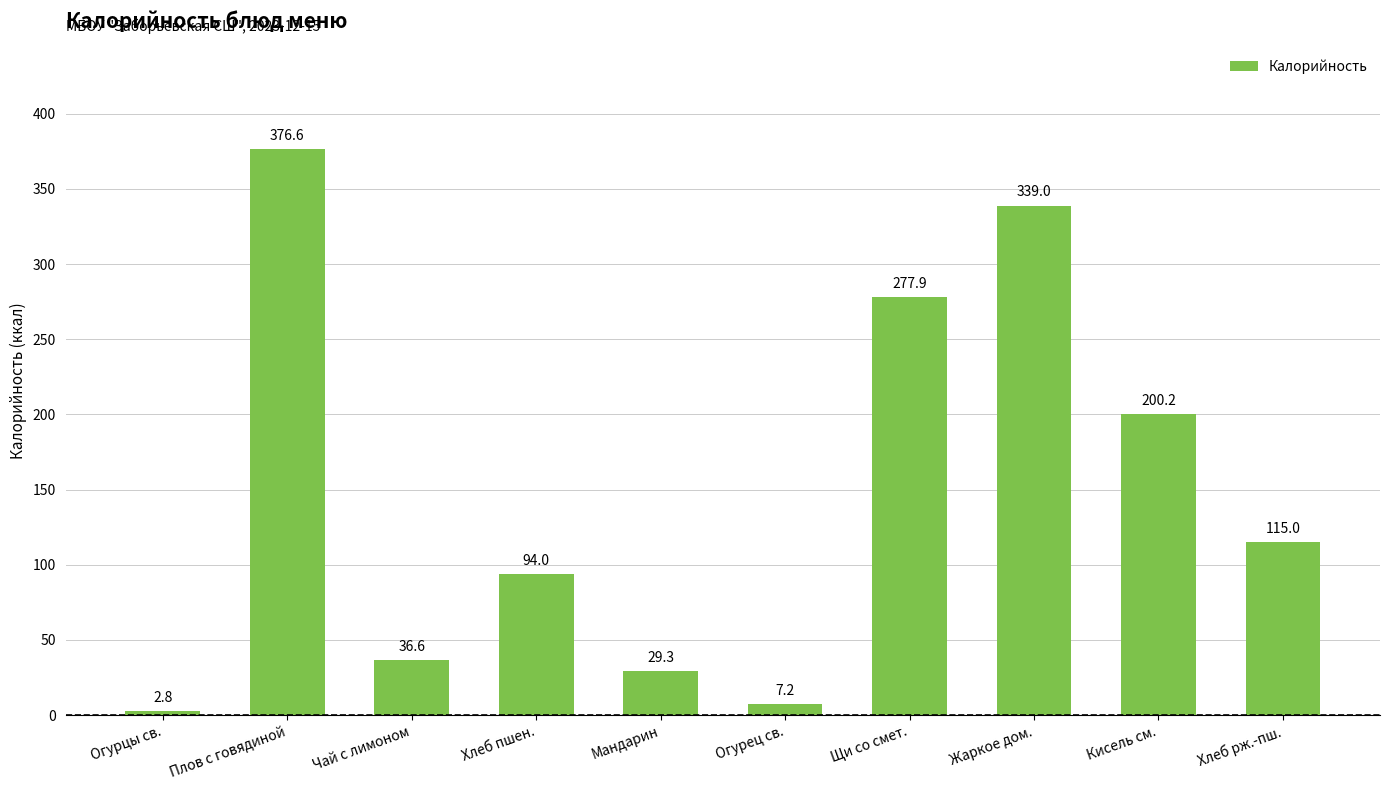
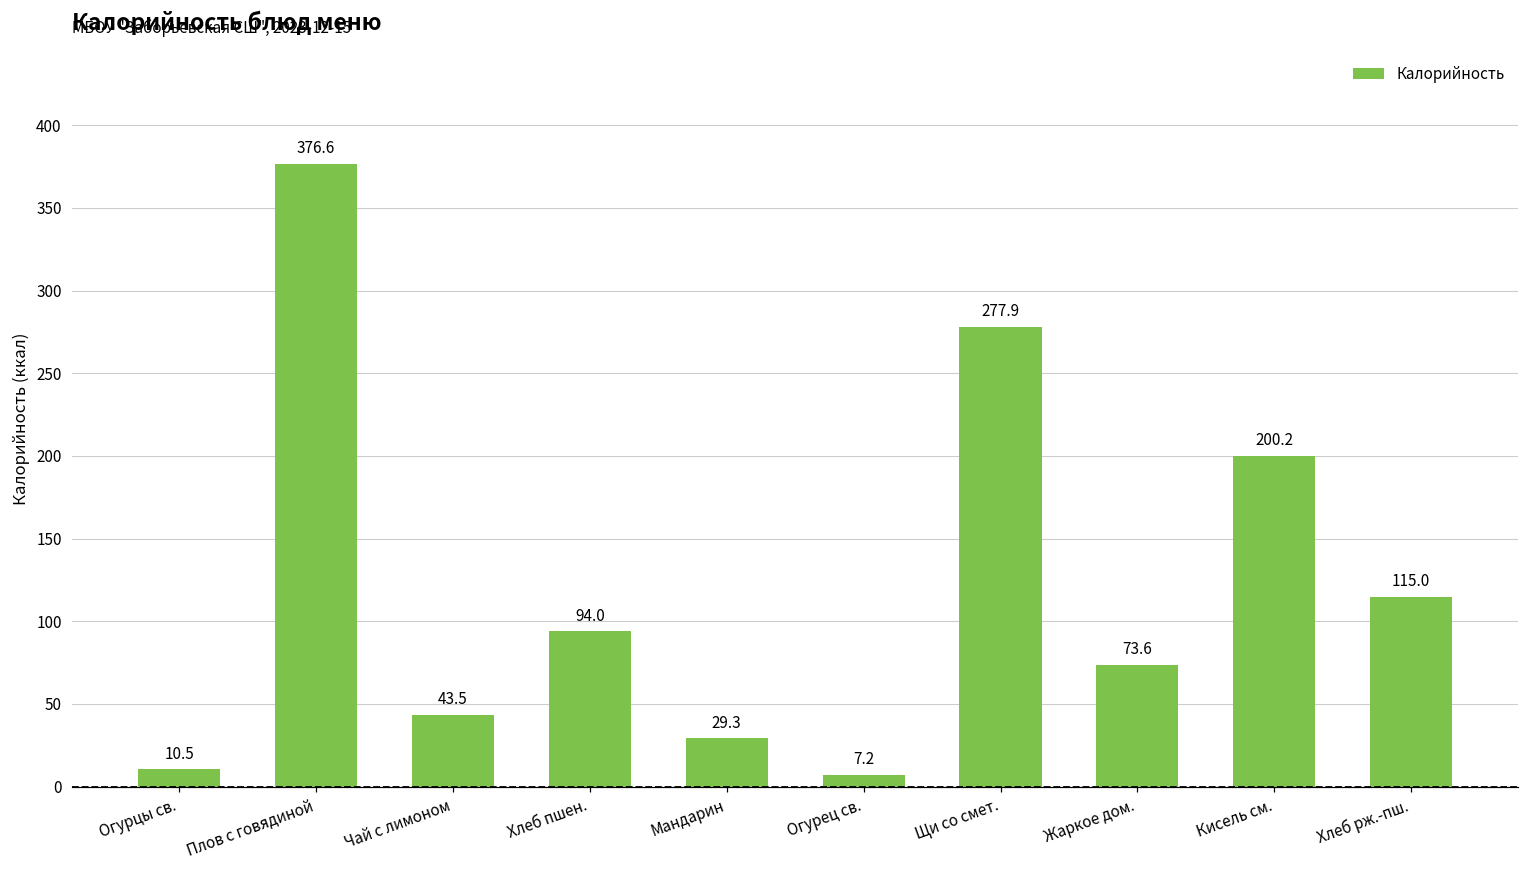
  {
-   "Огурцы св.": 2.8,
+   "Огурцы св.": 10.5,
    "Плов с говядиной": 376.6,
-   "Чай с лимоном": 36.6,
+   "Чай с лимоном": 43.5,
    "Хлеб пшен.": 94.0,
    "Мандарин": 29.3,
    "Огурец св.": 7.2,
    "Щи со смет.": 277.9,
-   "Жаркое дом.": 339.0,
+   "Жаркое дом.": 73.6,
    "Кисель см.": 200.2,
    "Хлеб рж.-пш.": 115.0
  }
